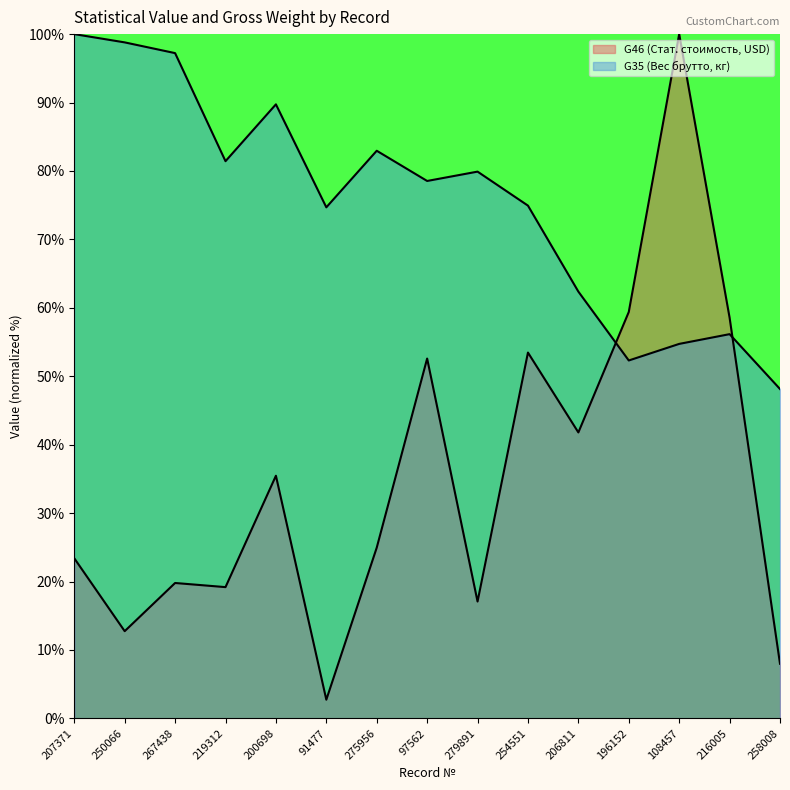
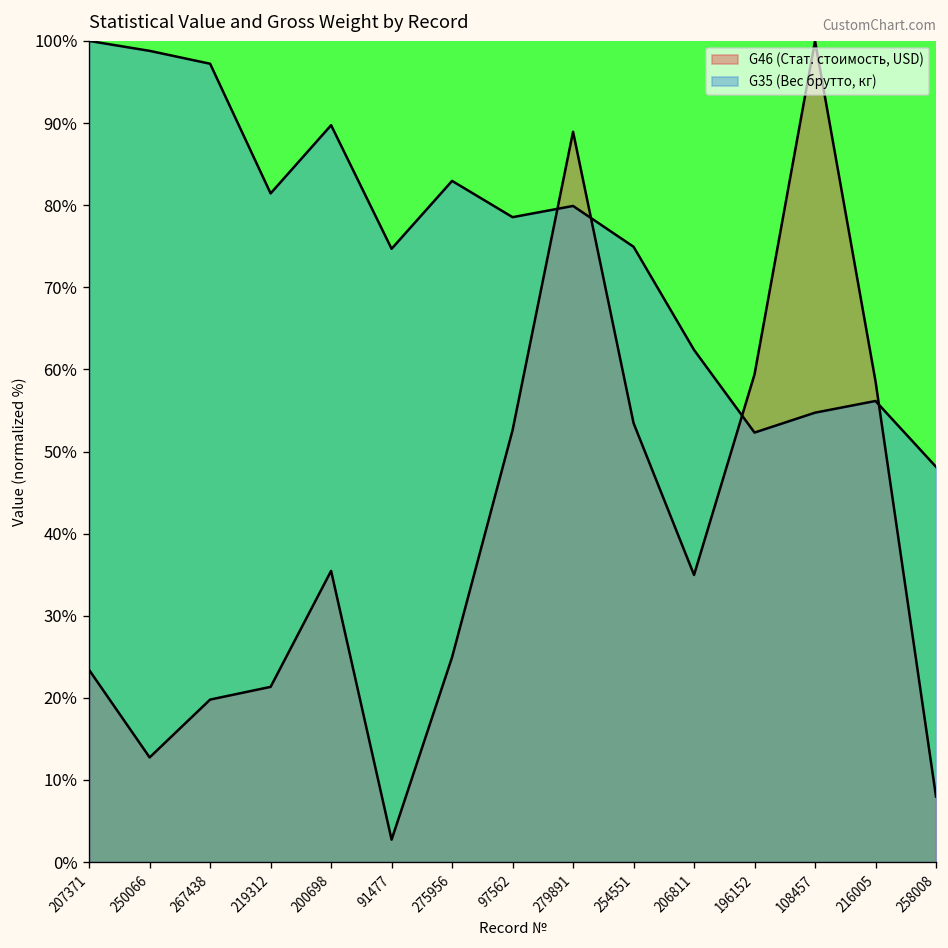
  {
    "G46 (Стат. стоимость, USD)": {
      "207371": "23%",
      "250066": "13%",
      "267438": "20%",
-     "219312": "19%",
+     "219312": "21%",
      "200698": "35%",
      "91477": "3%",
      "275956": "25%",
      "97562": "53%",
-     "279891": "17%",
+     "279891": "89%",
      "254551": "53%",
-     "206811": "42%",
+     "206811": "35%",
      "196152": "59%",
      "108457": "100%",
      "216005": "59%",
      "258008": "8%"
    },
    "G35 (Вес брутто, кг)": {
      "207371": "100%",
      "250066": "99%",
      "267438": "97%",
      "219312": "81%",
      "200698": "90%",
      "91477": "75%",
      "275956": "83%",
      "97562": "79%",
      "279891": "80%",
      "254551": "75%",
      "206811": "62%",
      "196152": "52%",
      "108457": "55%",
      "216005": "56%",
      "258008": "48%"
    }
  }
